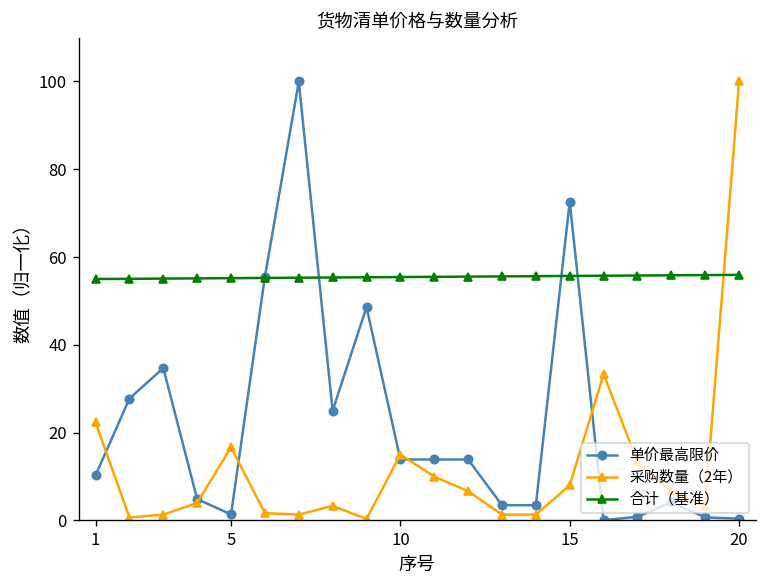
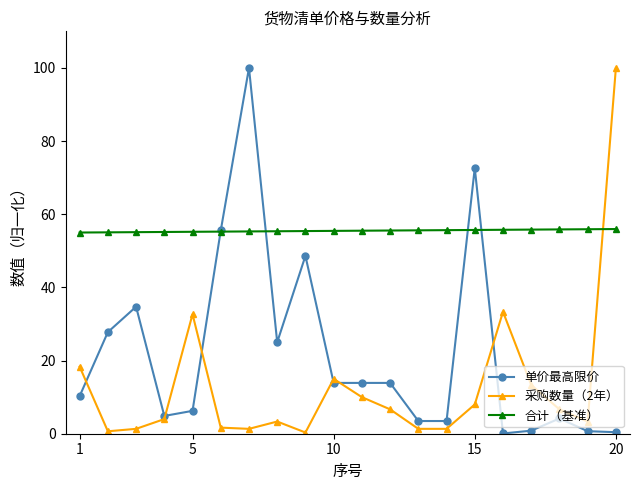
  {
    "单价最高限价": {
      "1": 10,
-     "5": 1,
+     "5": 6,
      "10": 14,
      "15": 73,
      "20": 0
    },
    "采购数量（2年）": {
-     "1": 22,
-     "5": 17,
+     "1": 18,
+     "5": 33,
      "10": 15,
      "15": 8,
      "20": 100
    },
    "合计（基准）": {
      "1": 55,
      "5": 55,
      "10": 55,
      "15": 56,
      "20": 56
    }
  }
